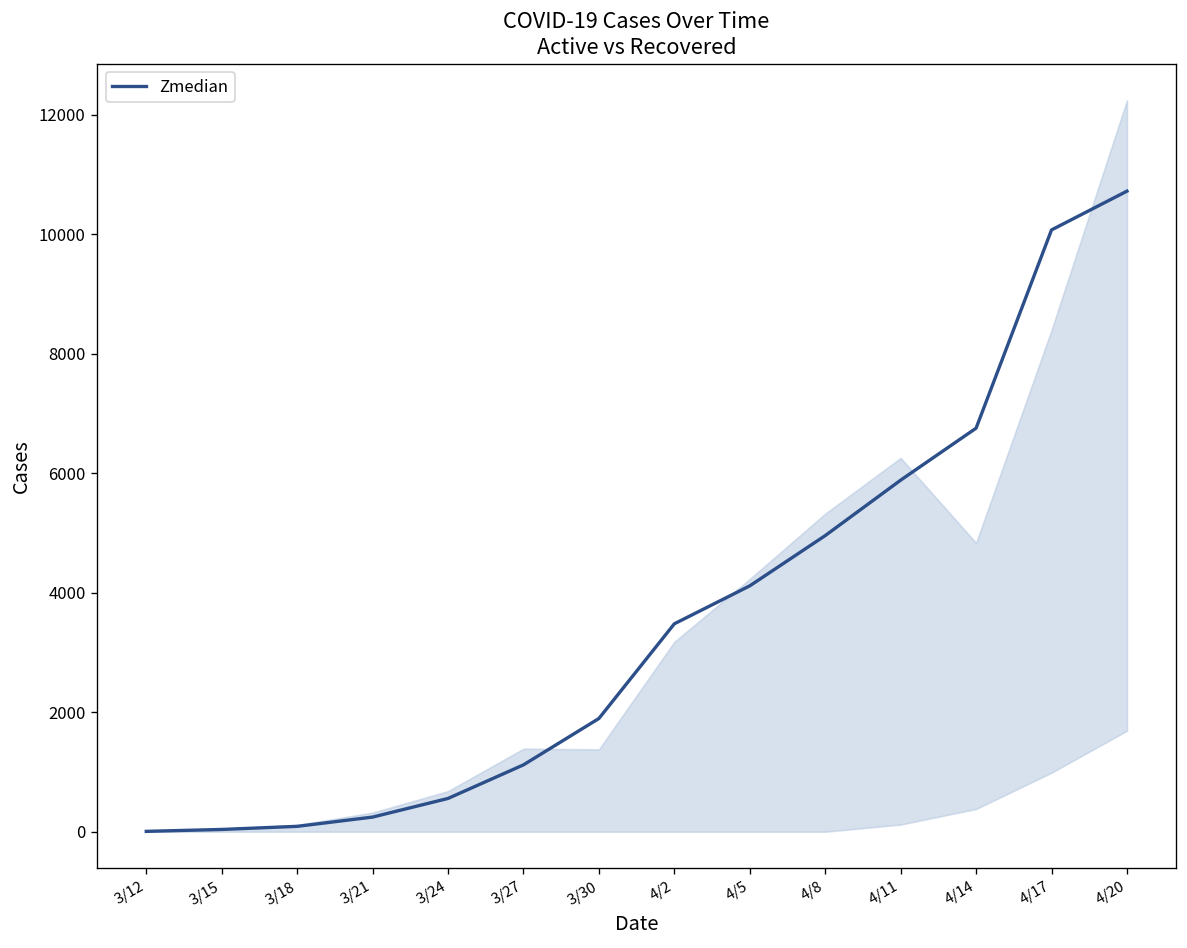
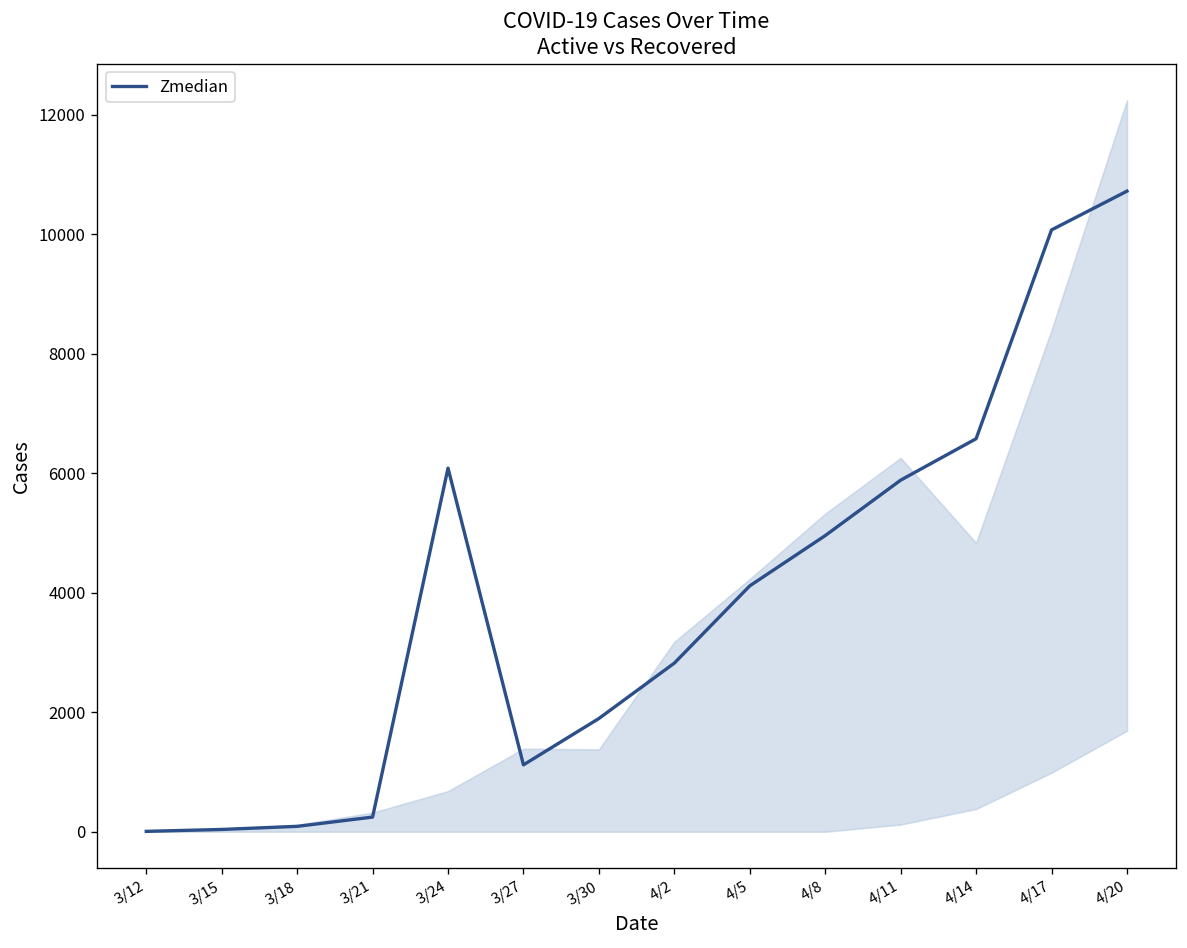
  {
    "Zmedian": {
      "3/21": 200,
-     "3/24": 600,
+     "3/24": 6100,
      "3/27": 1100,
      "3/30": 1900,
-     "4/2": 3500,
+     "4/2": 2800,
      "4/5": 4100,
      "4/8": 5000,
      "4/11": 5900,
-     "4/14": 6800,
+     "4/14": 6600,
      "4/17": 10100,
      "4/20": 10700
    }
  }
